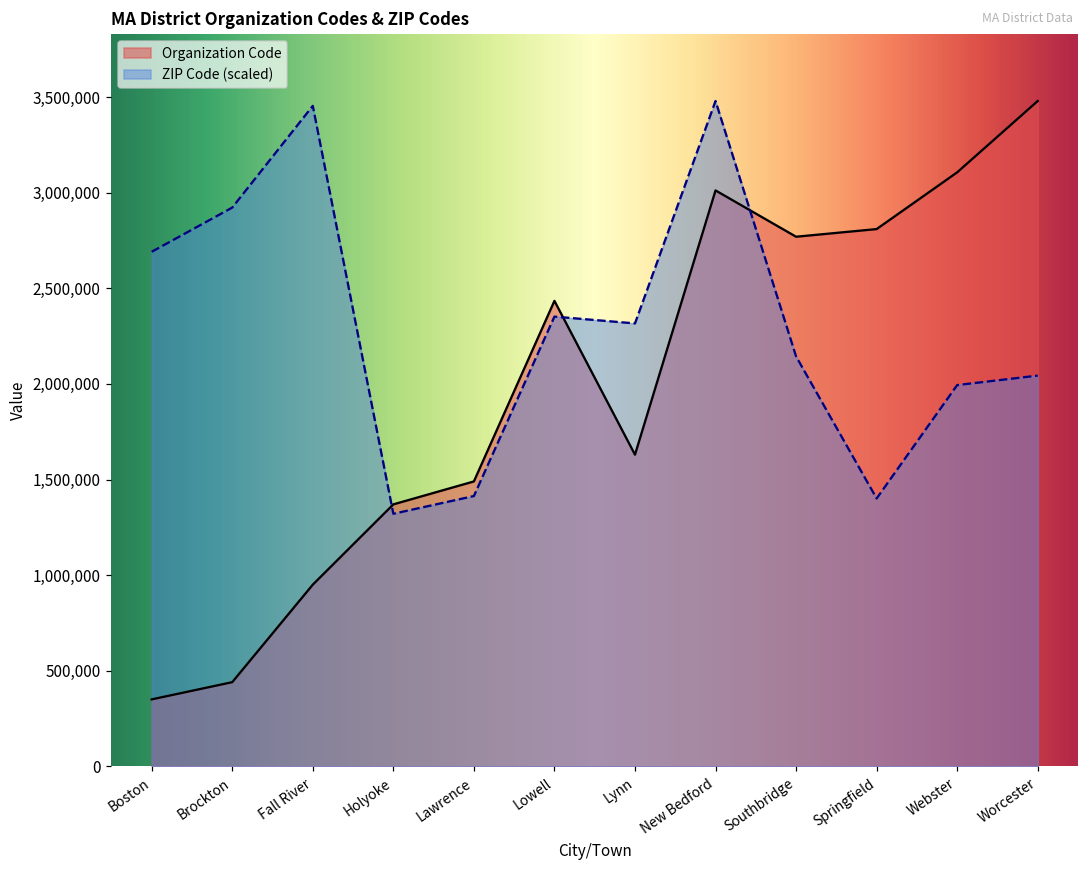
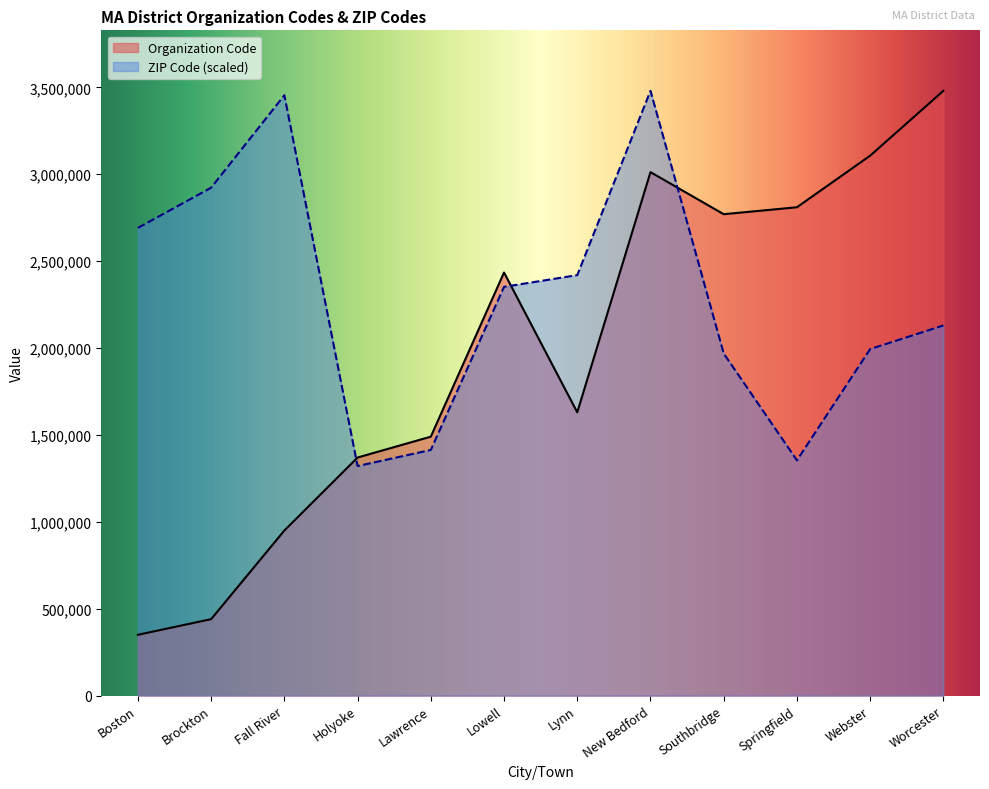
  {
    "Organization Code": {
      "Boston": "350,000",
      "Brockton": "440,000",
      "Fall River": "950,000",
      "Holyoke": "1,370,000",
      "Lawrence": "1,490,000",
      "Lowell": "2,430,000",
      "Lynn": "1,630,000",
      "New Bedford": "3,010,000",
      "Southbridge": "2,770,000",
      "Springfield": "2,810,000",
      "Webster": "3,110,000",
      "Worcester": "3,480,000"
    },
    "ZIP Code (scaled)": {
      "Boston": "2,690,000",
      "Brockton": "2,920,000",
      "Fall River": "3,450,000",
      "Holyoke": "1,320,000",
      "Lawrence": "1,410,000",
      "Lowell": "2,350,000",
-     "Lynn": "2,320,000",
+     "Lynn": "2,420,000",
      "New Bedford": "3,480,000",
-     "Southbridge": "2,140,000",
-     "Springfield": "1,400,000",
+     "Southbridge": "1,970,000",
+     "Springfield": "1,350,000",
      "Webster": "1,990,000",
-     "Worcester": "2,040,000"
+     "Worcester": "2,130,000"
    }
  }
